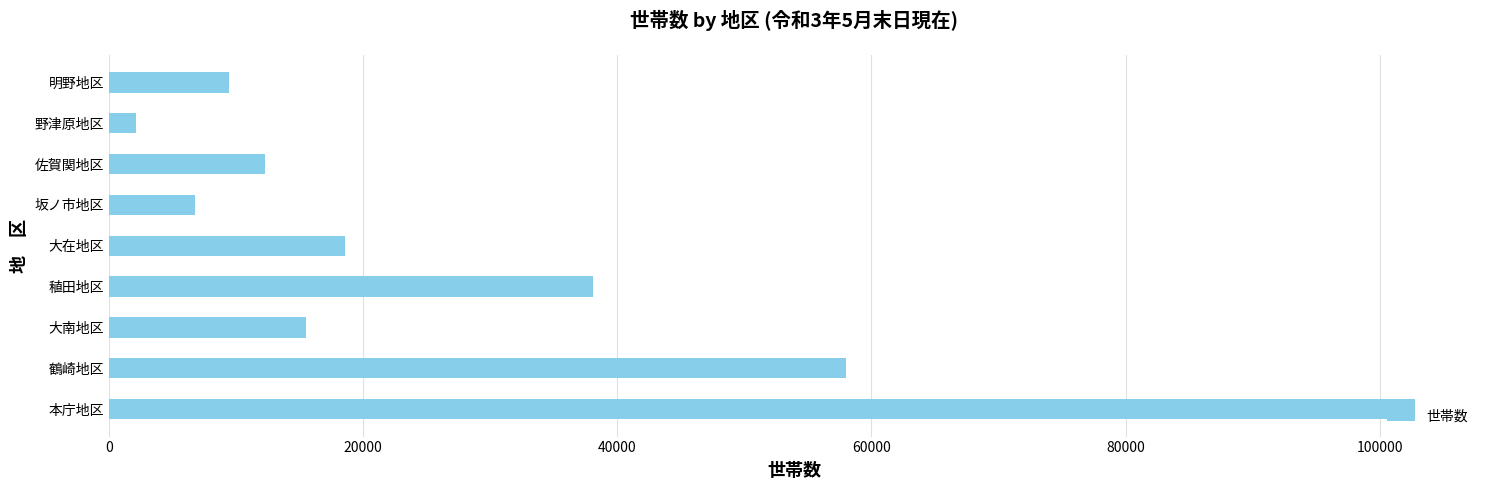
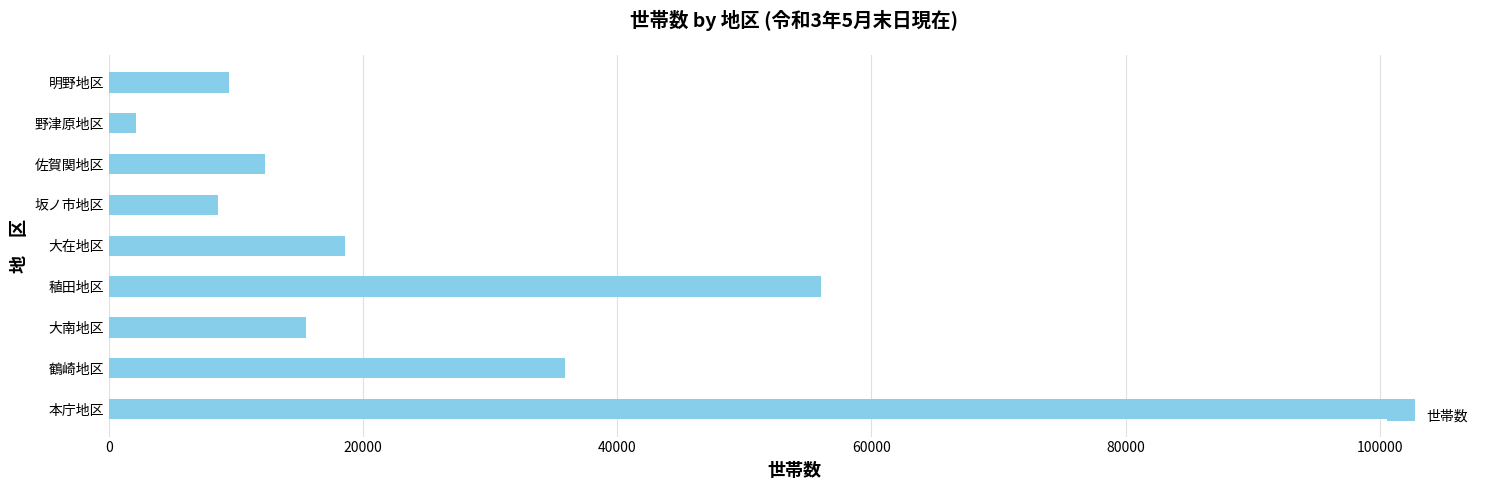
  {
    "明野地区": 9500,
    "野津原地区": 2100,
    "佐賀関地区": 12300,
-   "坂ノ市地区": 6800,
+   "坂ノ市地区": 8600,
    "大在地区": 18600,
-   "稙田地区": 38100,
+   "稙田地区": 56100,
    "大南地区": 15500,
-   "鶴崎地区": 58000,
+   "鶴崎地区": 35900,
    "本庁地区": 102700
  }
